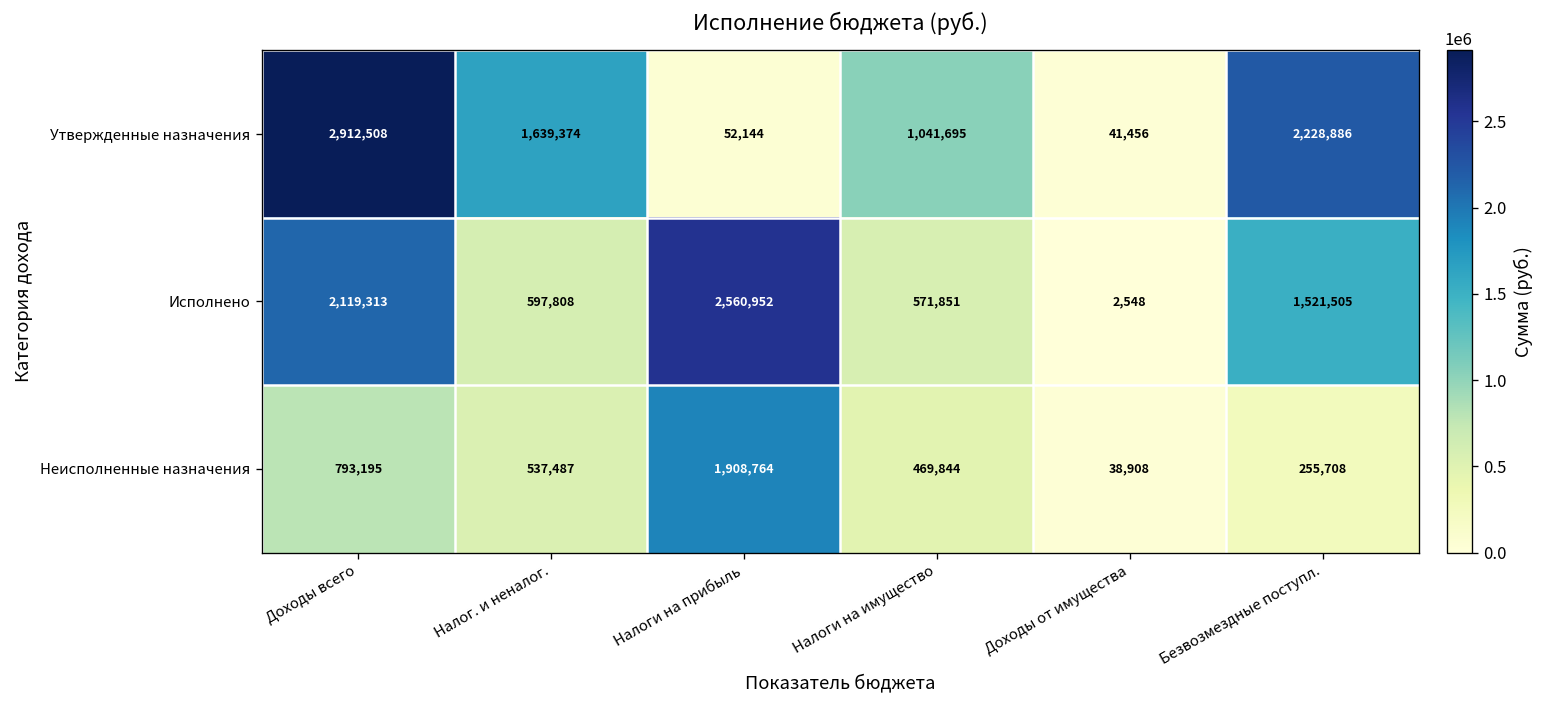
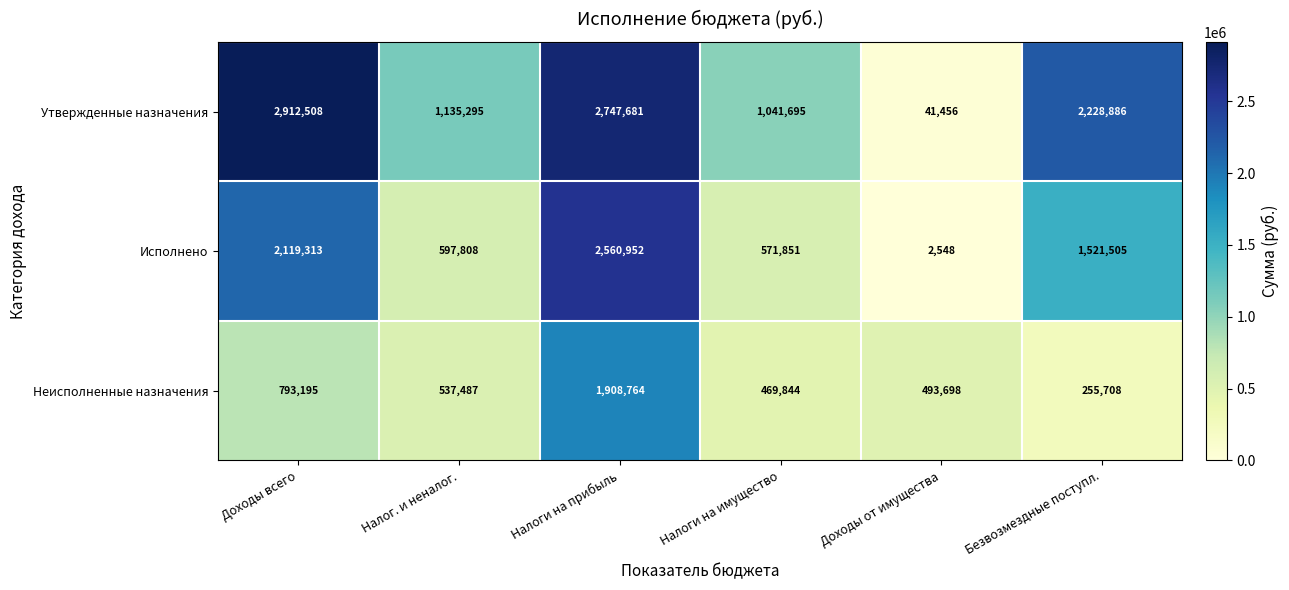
  {
    "Утвержденные назначения": {
      "Доходы всего": "2,912,508",
-     "Налог. и неналог.": "1,639,374",
-     "Налоги на прибыль": "52,144",
+     "Налог. и неналог.": "1,135,295",
+     "Налоги на прибыль": "2,747,681",
      "Налоги на имущество": "1,041,695",
      "Доходы от имущества": "41,456",
      "Безвозмездные поступл.": "2,228,886"
    },
    "Исполнено": {
      "Доходы всего": "2,119,313",
      "Налог. и неналог.": "597,808",
      "Налоги на прибыль": "2,560,952",
      "Налоги на имущество": "571,851",
      "Доходы от имущества": "2,548",
      "Безвозмездные поступл.": "1,521,505"
    },
    "Неисполненные назначения": {
      "Доходы всего": "793,195",
      "Налог. и неналог.": "537,487",
      "Налоги на прибыль": "1,908,764",
      "Налоги на имущество": "469,844",
-     "Доходы от имущества": "38,908",
+     "Доходы от имущества": "493,698",
      "Безвозмездные поступл.": "255,708"
    }
  }
